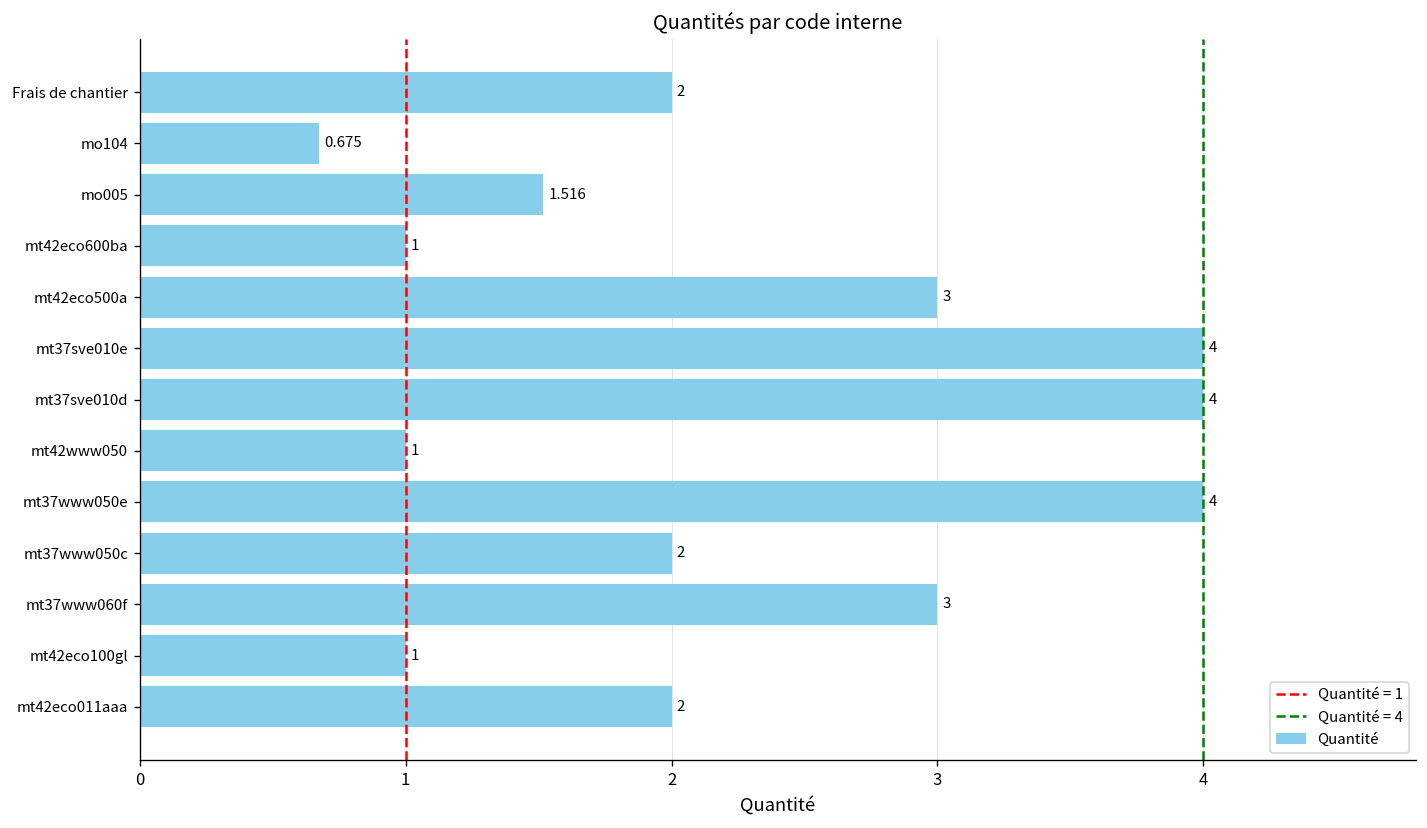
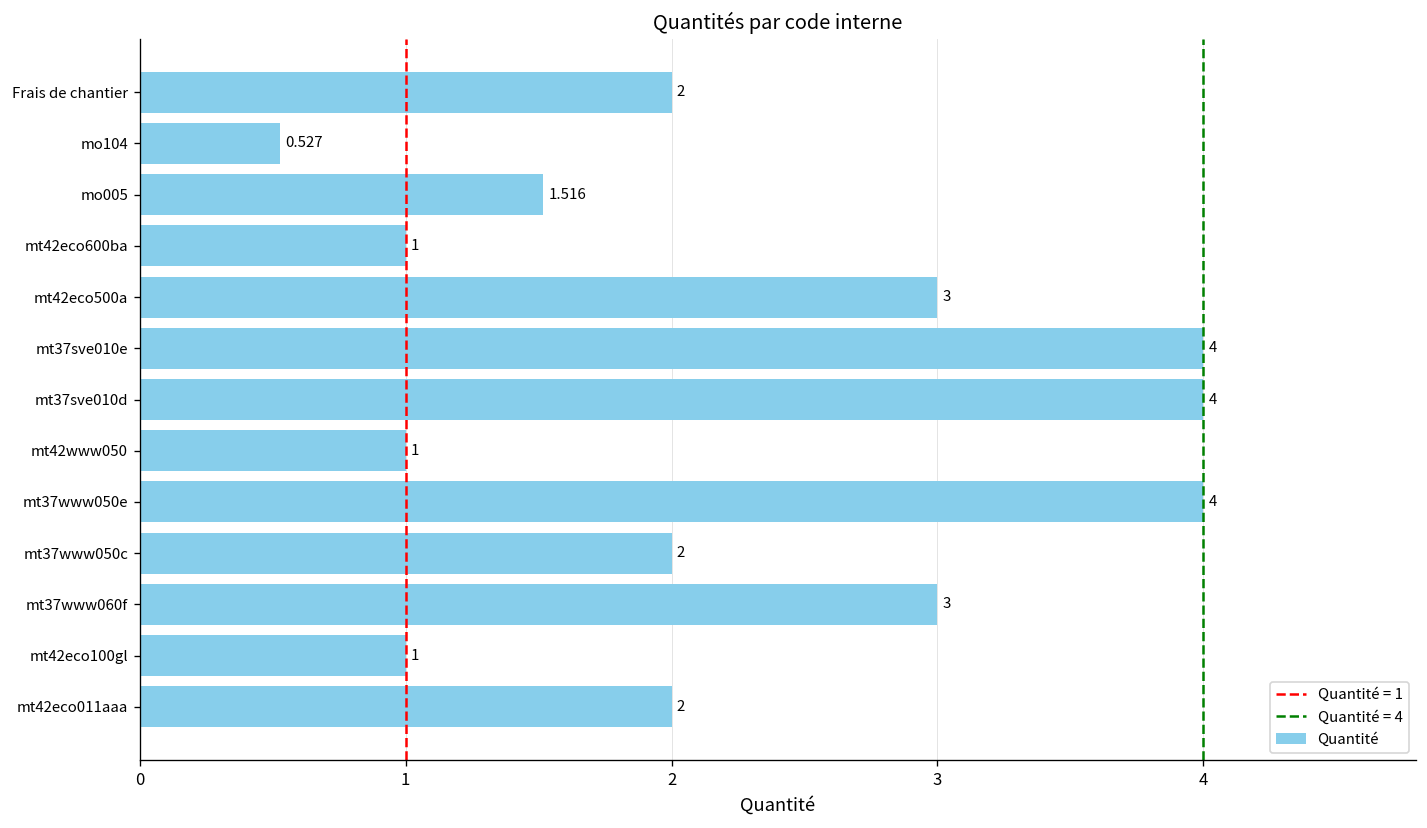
  {
    "Frais de chantier": 2,
-   "mo104": 0.675,
+   "mo104": 0.527,
    "mo005": 1.516,
    "mt42eco600ba": 1,
    "mt42eco500a": 3,
    "mt37sve010e": 4,
    "mt37sve010d": 4,
    "mt42www050": 1,
    "mt37www050e": 4,
    "mt37www050c": 2,
    "mt37www060f": 3,
    "mt42eco100gl": 1,
    "mt42eco011aaa": 2
  }
